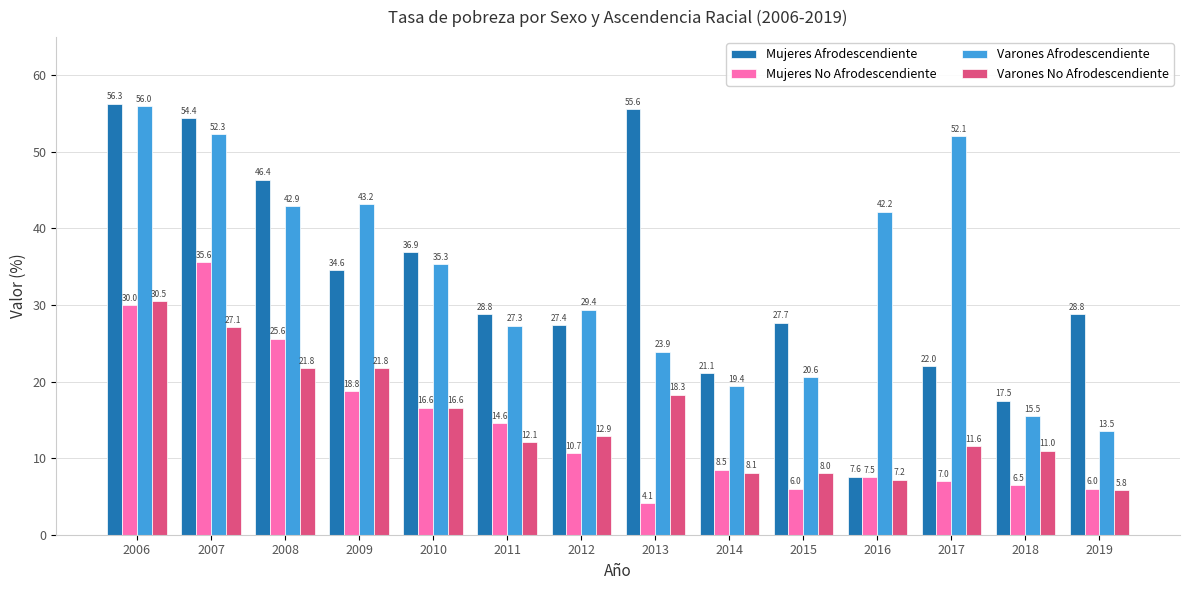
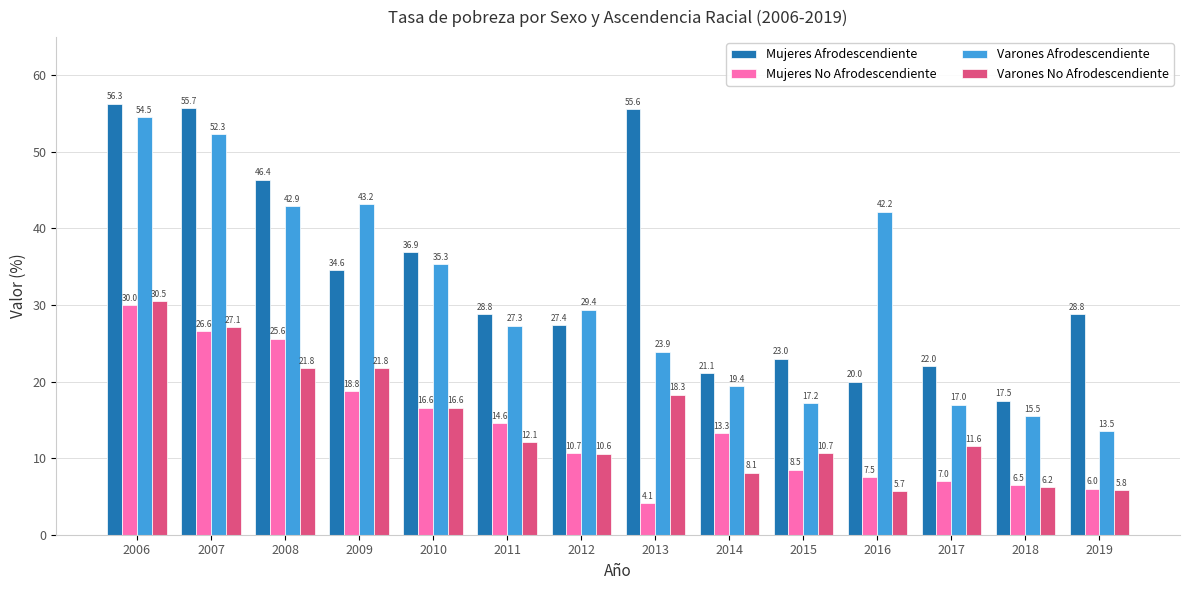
  {
    "Mujeres Afrodescendiente": {
      "2006": 56.3,
-     "2007": 54.4,
+     "2007": 55.7,
      "2008": 46.4,
      "2009": 34.6,
      "2010": 36.9,
      "2011": 28.8,
      "2012": 27.4,
      "2013": 55.6,
      "2014": 21.1,
-     "2015": 27.7,
-     "2016": 7.6,
+     "2015": 23.0,
+     "2016": 20.0,
      "2017": 22.0,
      "2018": 17.5,
      "2019": 28.8
    },
    "Mujeres No Afrodescendiente": {
      "2006": 30.0,
-     "2007": 35.6,
+     "2007": 26.6,
      "2008": 25.6,
      "2009": 18.8,
      "2010": 16.6,
      "2011": 14.6,
      "2012": 10.7,
      "2013": 4.1,
-     "2014": 8.5,
-     "2015": 6.0,
+     "2014": 13.3,
+     "2015": 8.5,
      "2016": 7.5,
      "2017": 7.0,
      "2018": 6.5,
      "2019": 6.0
    },
    "Varones Afrodescendiente": {
-     "2006": 56.0,
+     "2006": 54.5,
      "2007": 52.3,
      "2008": 42.9,
      "2009": 43.2,
      "2010": 35.3,
      "2011": 27.3,
      "2012": 29.4,
      "2013": 23.9,
      "2014": 19.4,
-     "2015": 20.6,
+     "2015": 17.2,
      "2016": 42.2,
-     "2017": 52.1,
+     "2017": 17.0,
      "2018": 15.5,
      "2019": 13.5
    },
    "Varones No Afrodescendiente": {
      "2006": 30.5,
      "2007": 27.1,
      "2008": 21.8,
      "2009": 21.8,
      "2010": 16.6,
      "2011": 12.1,
-     "2012": 12.9,
+     "2012": 10.6,
      "2013": 18.3,
      "2014": 8.1,
-     "2015": 8.0,
-     "2016": 7.2,
+     "2015": 10.7,
+     "2016": 5.7,
      "2017": 11.6,
-     "2018": 11.0,
+     "2018": 6.2,
      "2019": 5.8
    }
  }
